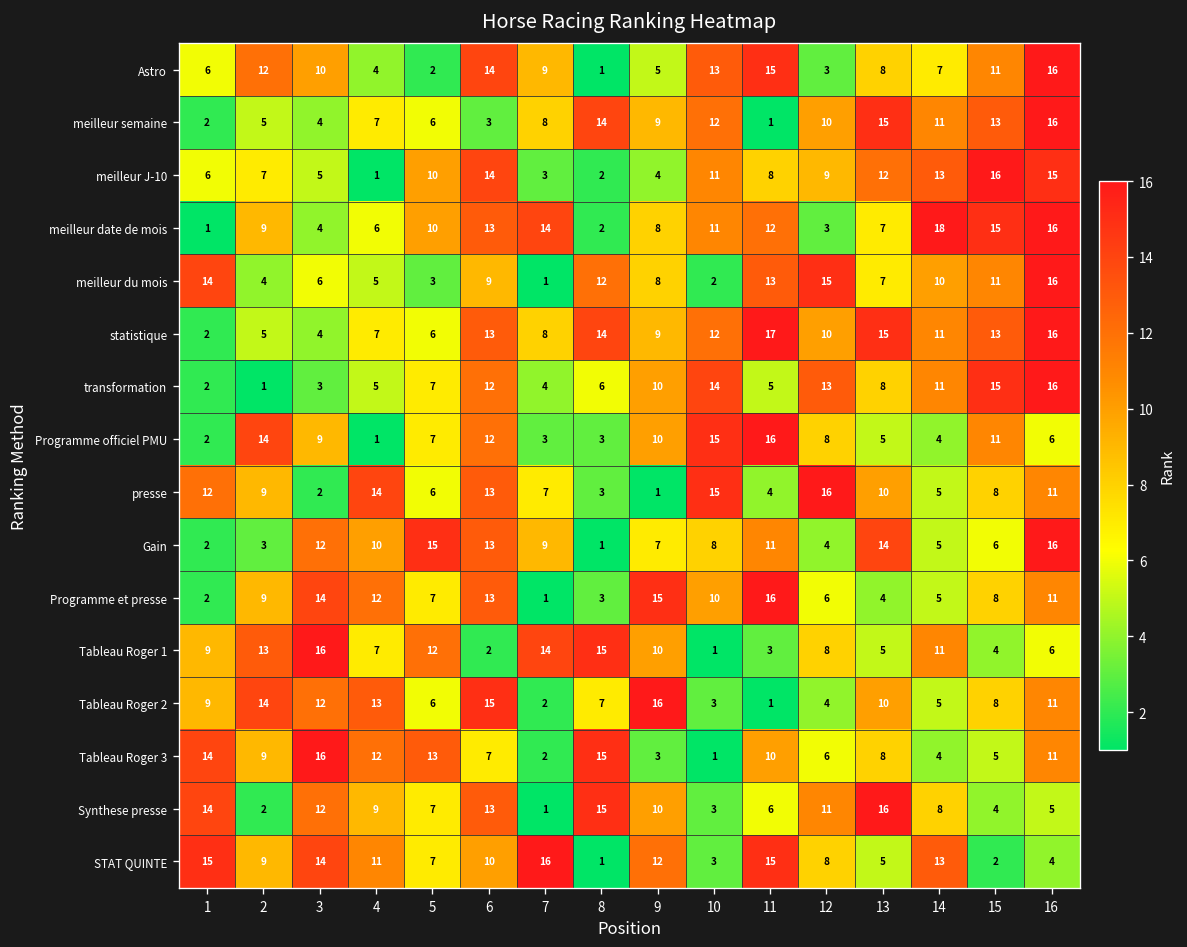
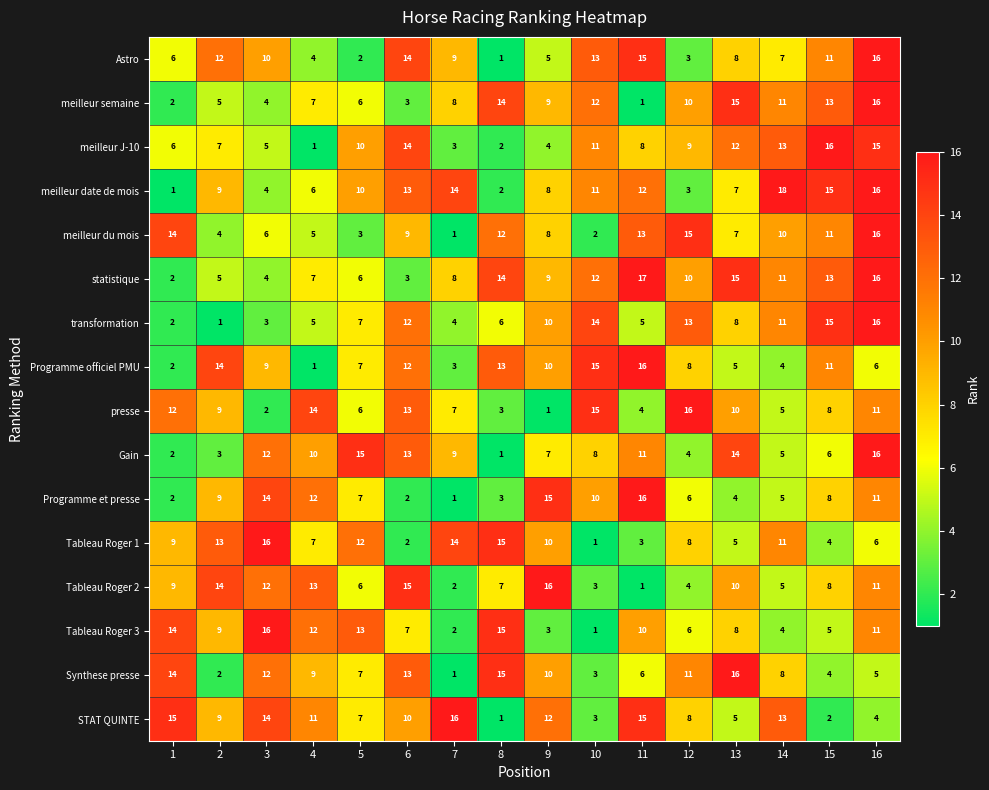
  {
    "statistique": {
      "1": 2,
      "2": 5,
      "3": 4,
      "4": 7,
      "5": 6,
-     "6": 13,
+     "6": 3,
      "7": 8,
      "8": 14,
      "9": 9,
      "10": 12,
      "11": 17,
      "12": 10,
      "13": 15,
      "14": 11,
      "15": 13,
      "16": 16
    },
    "Programme officiel PMU": {
      "1": 2,
      "2": 14,
      "3": 9,
      "4": 1,
      "5": 7,
      "6": 12,
      "7": 3,
-     "8": 3,
+     "8": 13,
      "9": 10,
      "10": 15,
      "11": 16,
      "12": 8,
      "13": 5,
      "14": 4,
      "15": 11,
      "16": 6
    },
    "Programme et presse": {
      "1": 2,
      "2": 9,
      "3": 14,
      "4": 12,
      "5": 7,
-     "6": 13,
+     "6": 2,
      "7": 1,
      "8": 3,
      "9": 15,
      "10": 10,
      "11": 16,
      "12": 6,
      "13": 4,
      "14": 5,
      "15": 8,
      "16": 11
    }
  }
